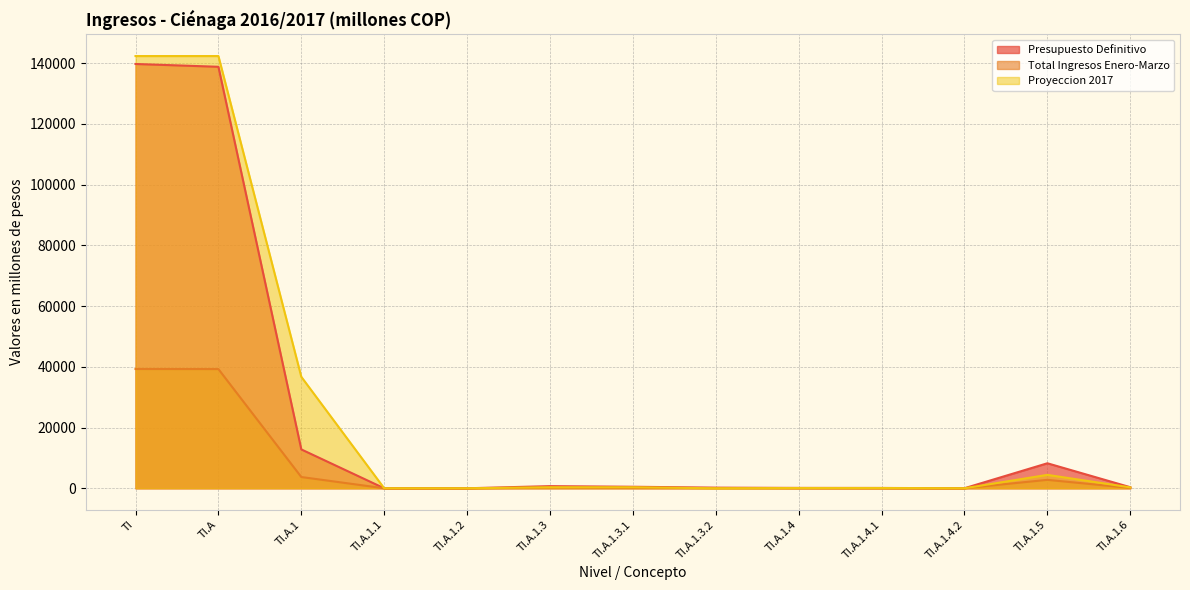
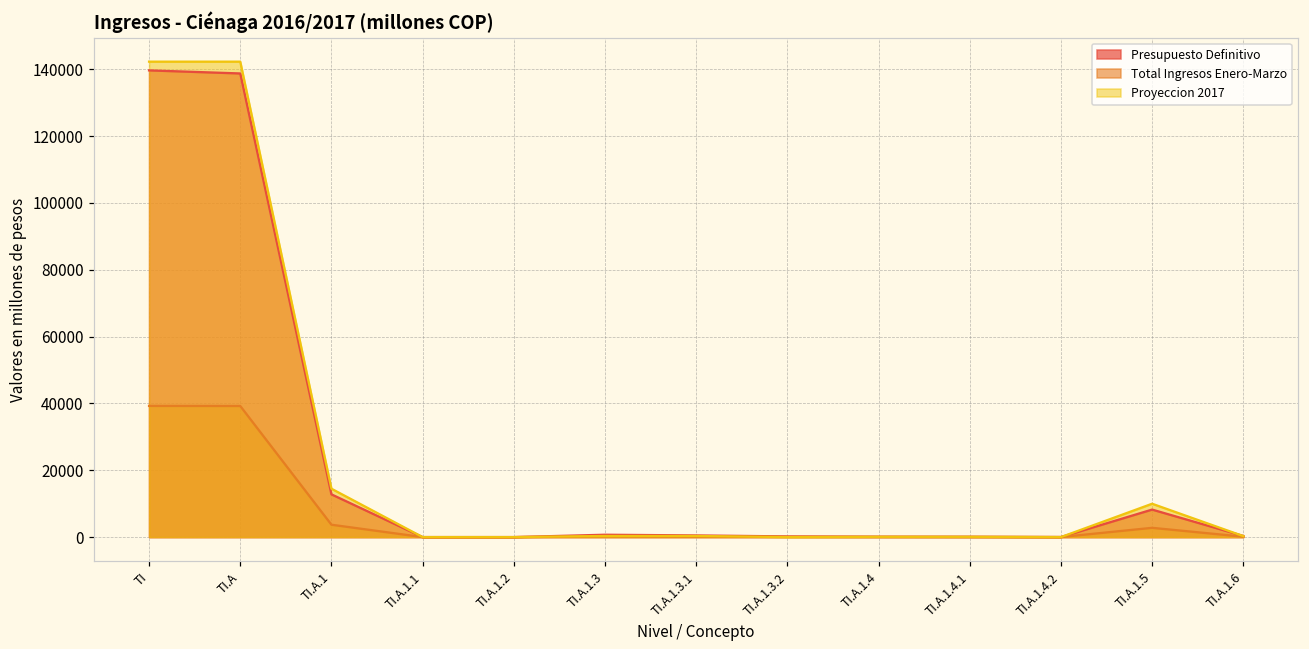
  {
    "Proyeccion 2017": {
      "TI": 142000,
      "TI.A": 142000,
-     "TI.A.1": 37000,
-     "TI.A.1.5": 4000
+     "TI.A.1": 14000,
+     "TI.A.1.5": 10000
    }
  }
